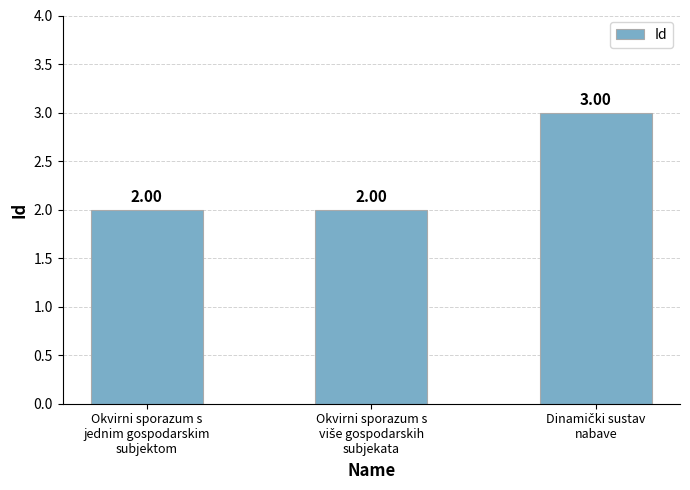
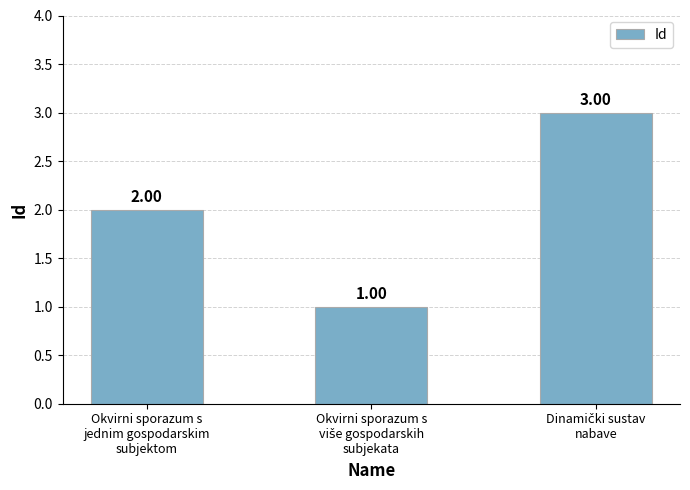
  {
    "Okvirni sporazum s jednim gospodarskim subjektom": 2.00,
-   "Okvirni sporazum s više gospodarskih subjekata": 2.00,
+   "Okvirni sporazum s više gospodarskih subjekata": 1.00,
    "Dinamički sustav nabave": 3.00
  }
